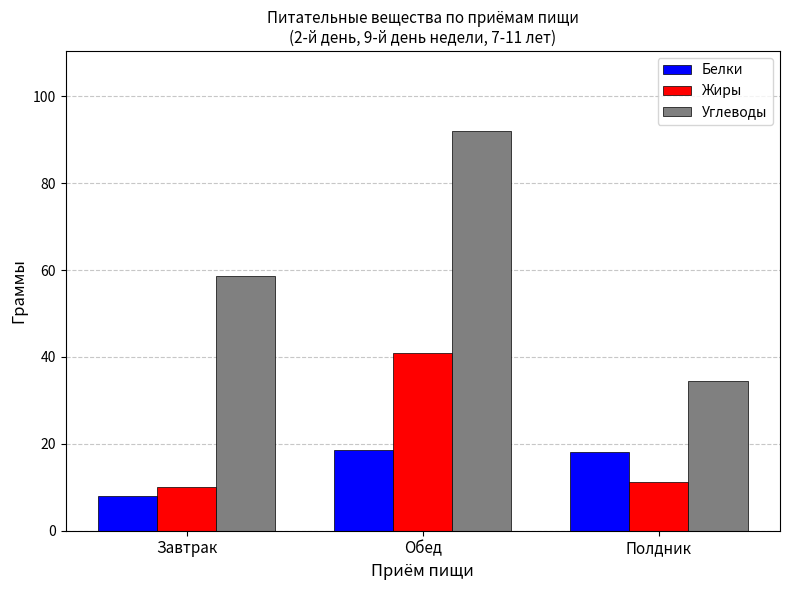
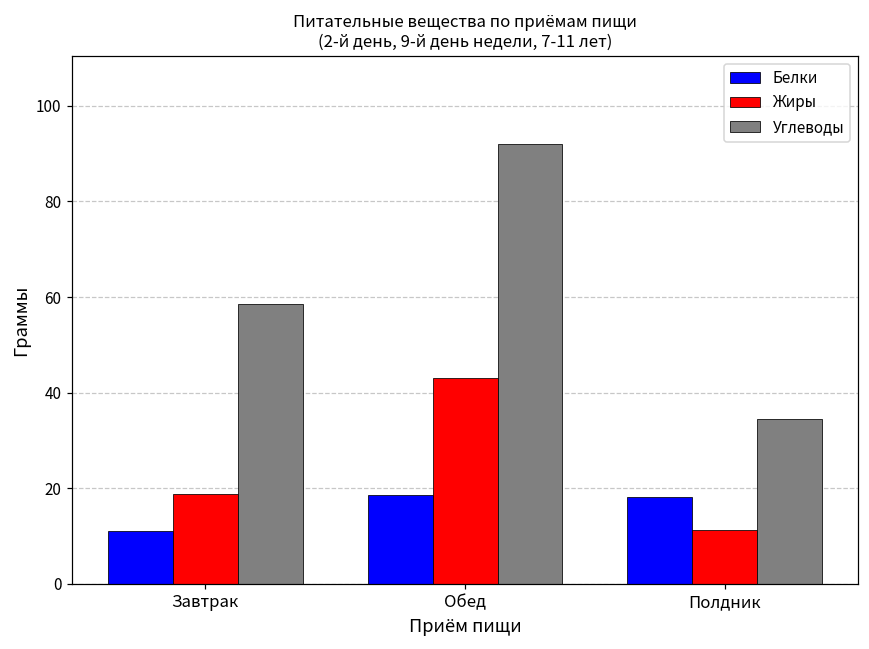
  {
    "Белки": {
-     "Завтрак": 8,
+     "Завтрак": 11,
      "Обед": 19,
      "Полдник": 18
    },
    "Жиры": {
-     "Завтрак": 10,
-     "Обед": 41,
+     "Завтрак": 19,
+     "Обед": 43,
      "Полдник": 11
    },
    "Углеводы": {
      "Завтрак": 59,
      "Обед": 92,
      "Полдник": 34
    }
  }
